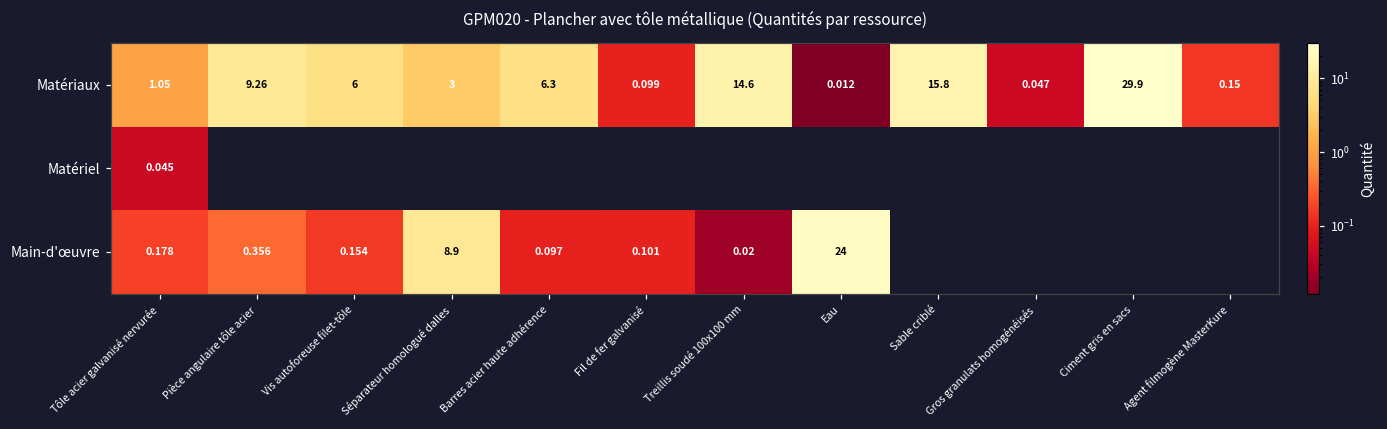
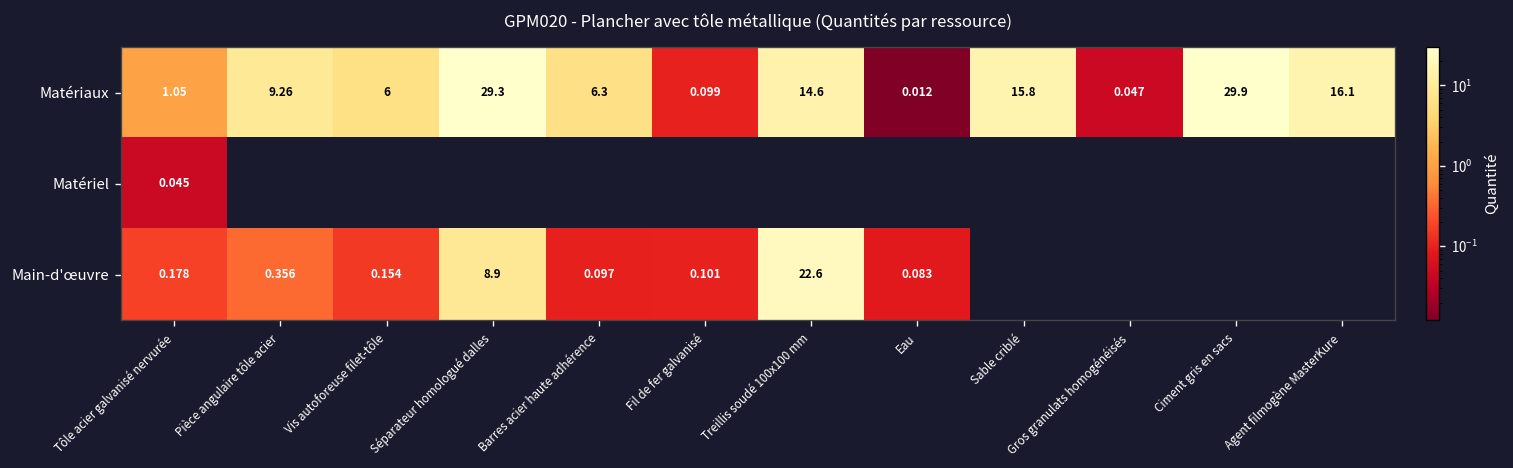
  {
    "Matériaux": {
      "Tôle acier galvanisé nervurée": 1.05,
      "Pièce angulaire tôle acier": 9.26,
      "Vis autoforeuse filet-tôle": 6,
-     "Séparateur homologué dalles": 3,
+     "Séparateur homologué dalles": 29.3,
      "Barres acier haute adhérence": 6.3,
      "Fil de fer galvanisé": 0.099,
      "Treillis soudé 100x100 mm": 14.6,
      "Eau": 0.012,
      "Sable criblé": 15.8,
      "Gros granulats homogénéisés": 0.047,
      "Ciment gris en sacs": 29.9,
-     "Agent filmogène MasterKure": 0.15
+     "Agent filmogène MasterKure": 16.1
    },
    "Matériel": {
      "Tôle acier galvanisé nervurée": 0.045
    },
    "Main-d'œuvre": {
      "Tôle acier galvanisé nervurée": 0.178,
      "Pièce angulaire tôle acier": 0.356,
      "Vis autoforeuse filet-tôle": 0.154,
      "Séparateur homologué dalles": 8.9,
      "Barres acier haute adhérence": 0.097,
      "Fil de fer galvanisé": 0.101,
-     "Treillis soudé 100x100 mm": 0.02,
-     "Eau": 24
+     "Treillis soudé 100x100 mm": 22.6,
+     "Eau": 0.083
    }
  }
